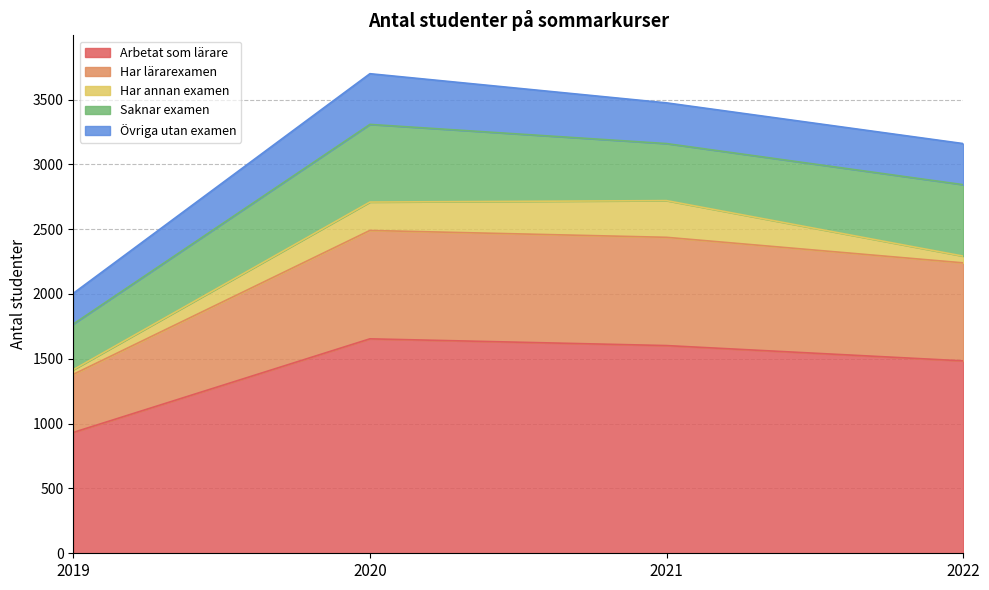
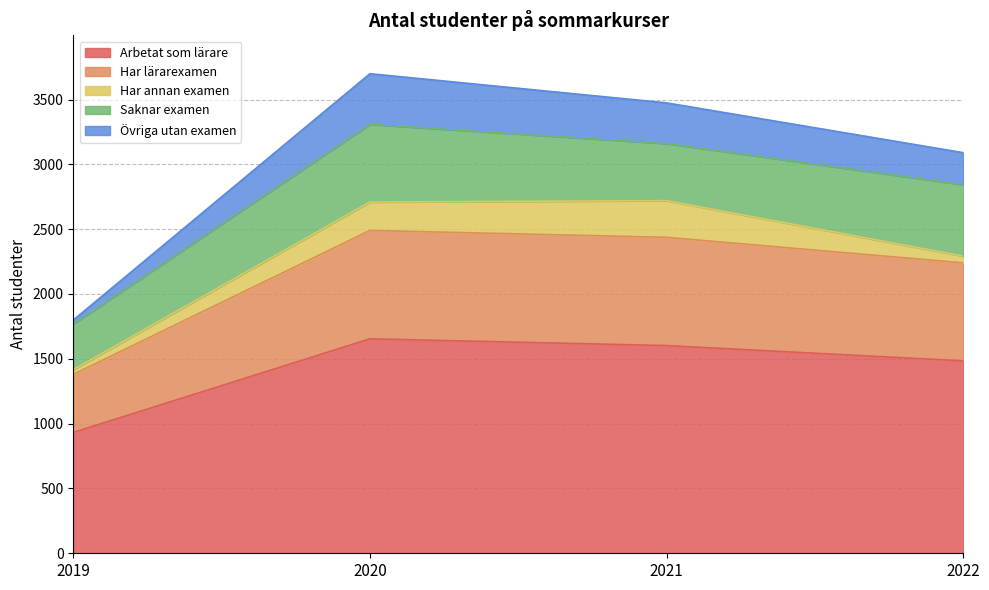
  {
    "Har annan examen": {
      "2019": 40,
      "2020": 220,
      "2021": 280,
      "2022": 50
    },
    "Saknar examen": {
      "2019": 350,
      "2020": 600,
      "2021": 440,
      "2022": 550
    },
    "Övriga utan examen": {
-     "2019": 240,
+     "2019": 30,
      "2020": 390,
      "2021": 310,
-     "2022": 320
+     "2022": 250
    }
  }
